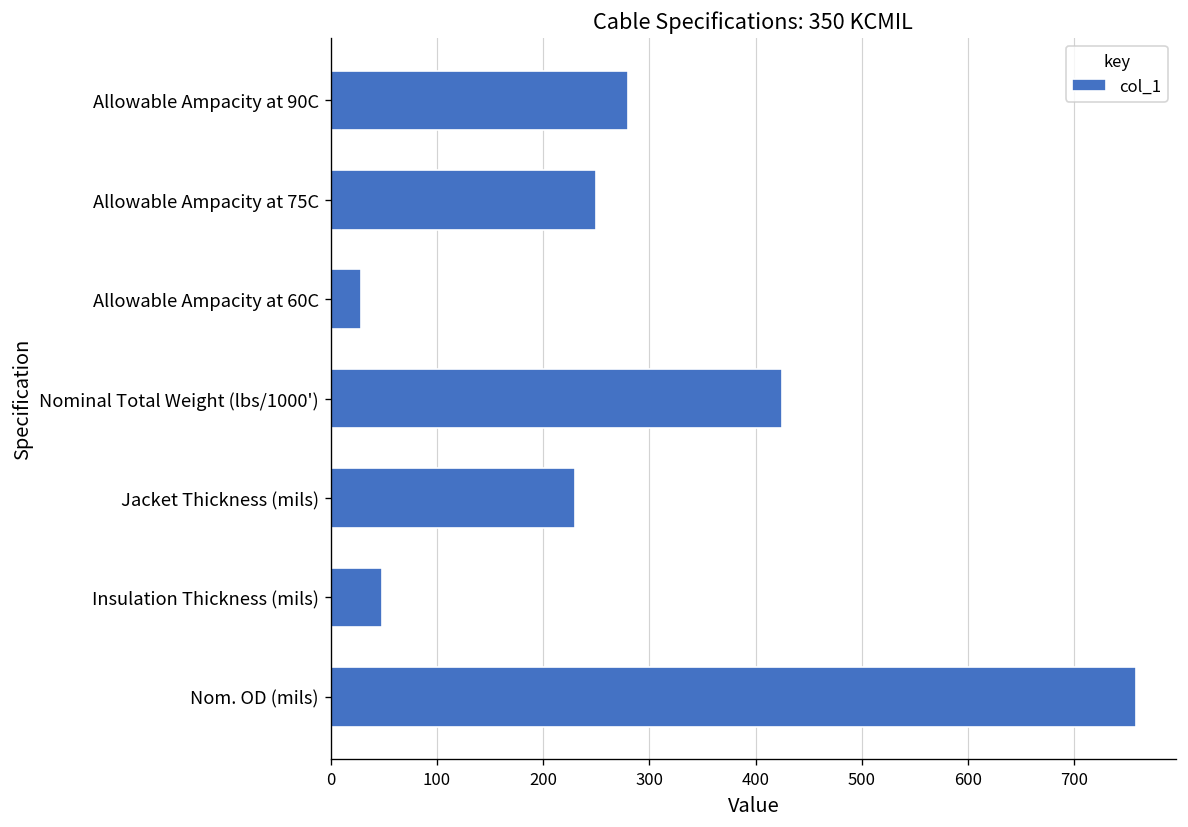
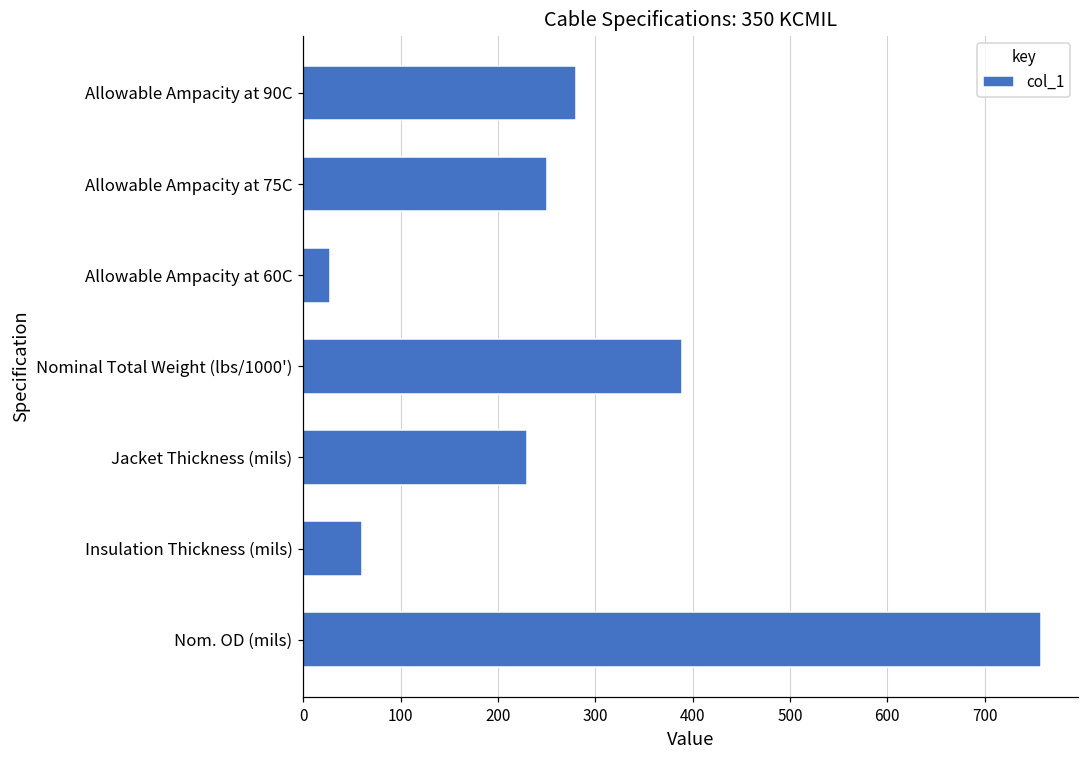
  {
    "Allowable Ampacity at 90C": 280,
    "Allowable Ampacity at 75C": 250,
    "Allowable Ampacity at 60C": 30,
-   "Nominal Total Weight (lbs/1000')": 430,
+   "Nominal Total Weight (lbs/1000')": 390,
    "Jacket Thickness (mils)": 230,
-   "Insulation Thickness (mils)": 50,
+   "Insulation Thickness (mils)": 60,
    "Nom. OD (mils)": 760
  }
